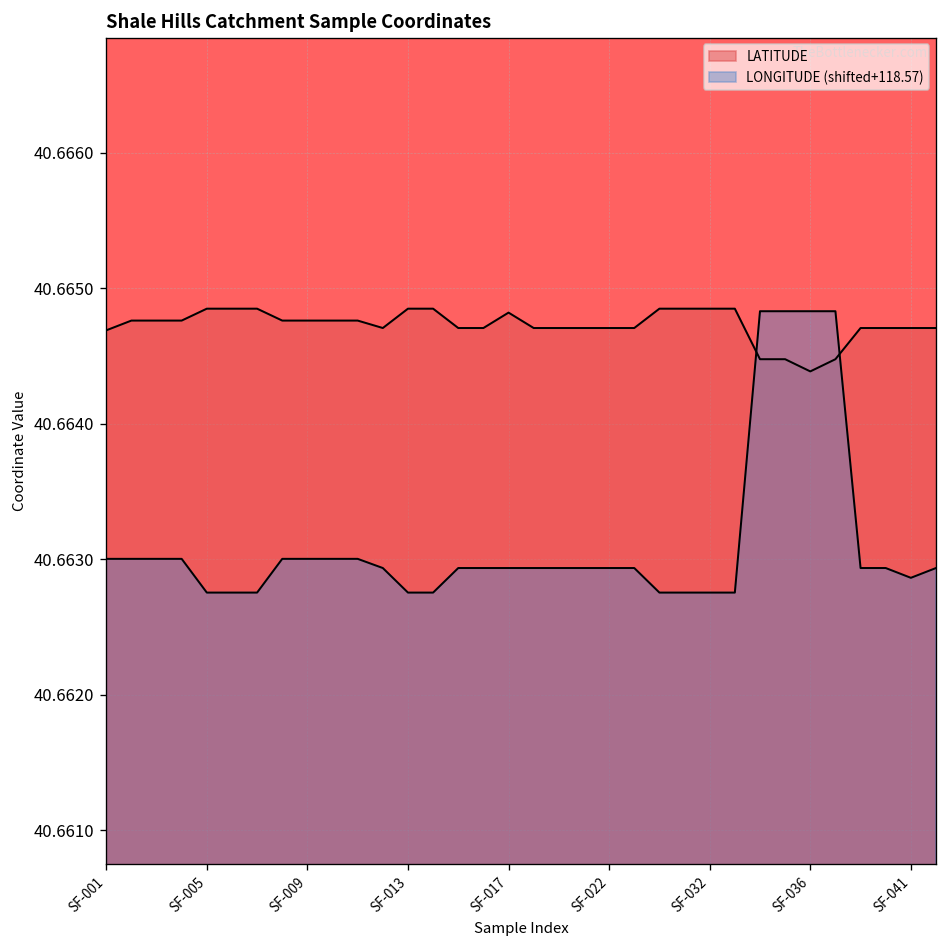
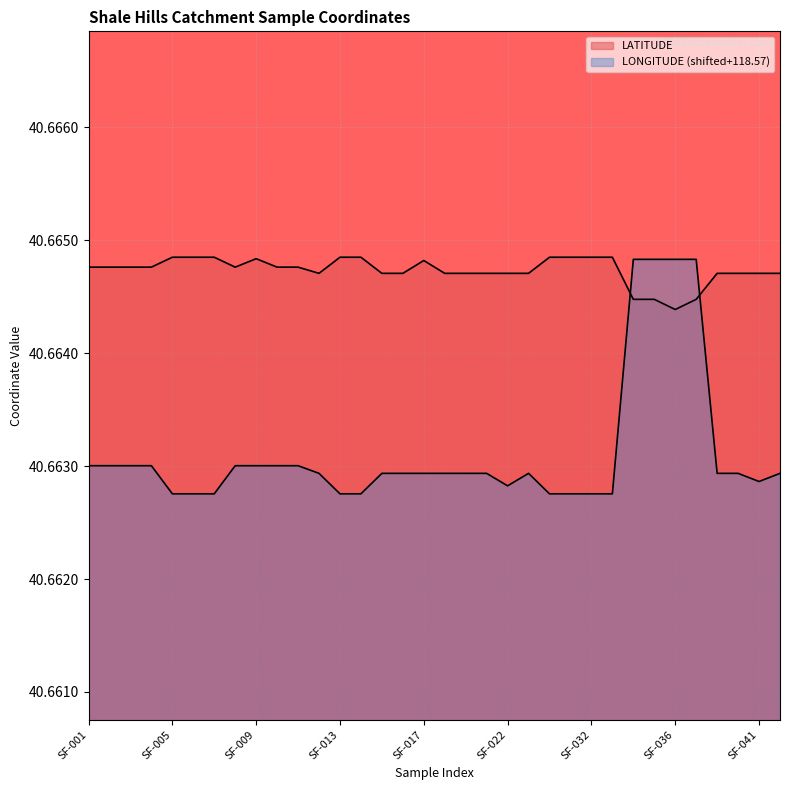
  {
    "LATITUDE": {
-     "SF-001": 40.66469,
+     "SF-001": 40.66476,
      "SF-005": 40.66485,
-     "SF-009": 40.66476,
+     "SF-009": 40.66484,
      "SF-013": 40.66485,
      "SF-017": 40.66482,
      "SF-022": 40.66471,
      "SF-032": 40.66485,
      "SF-036": 40.66439,
      "SF-041": 40.66471
    },
    "LONGITUDE (shifted+118.57)": {
      "SF-001": 40.66300,
      "SF-005": 40.66275,
      "SF-009": 40.66300,
      "SF-013": 40.66275,
      "SF-017": 40.66294,
-     "SF-022": 40.66294,
+     "SF-022": 40.66283,
      "SF-032": 40.66275,
      "SF-036": 40.66483,
      "SF-041": 40.66286
    }
  }
